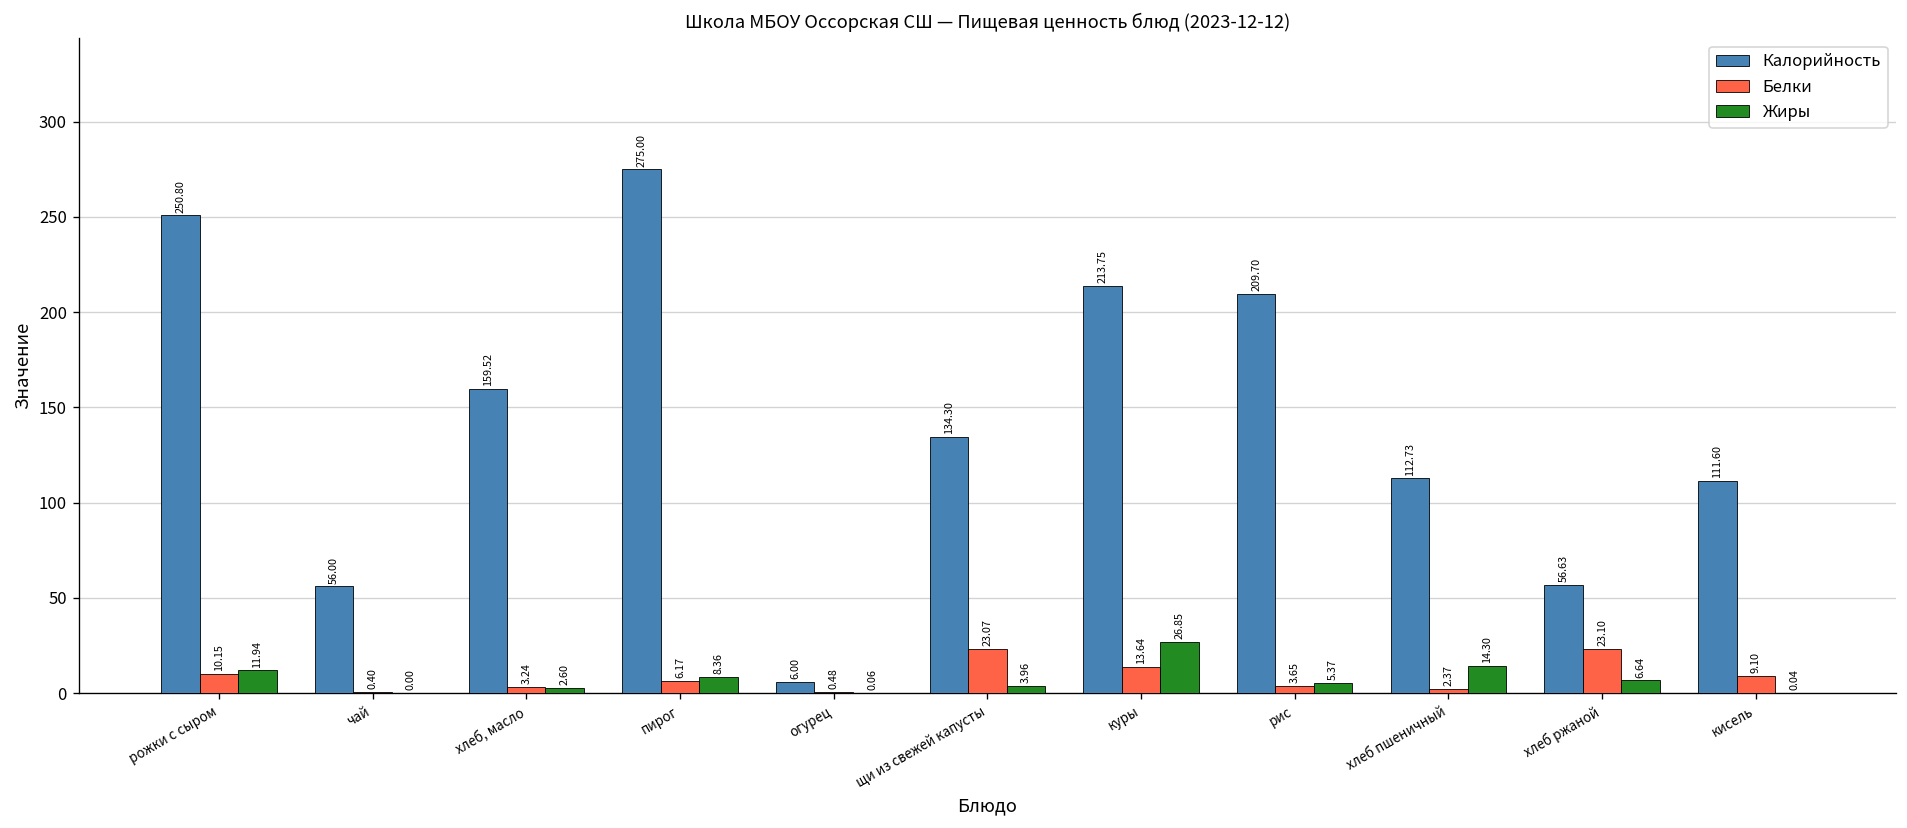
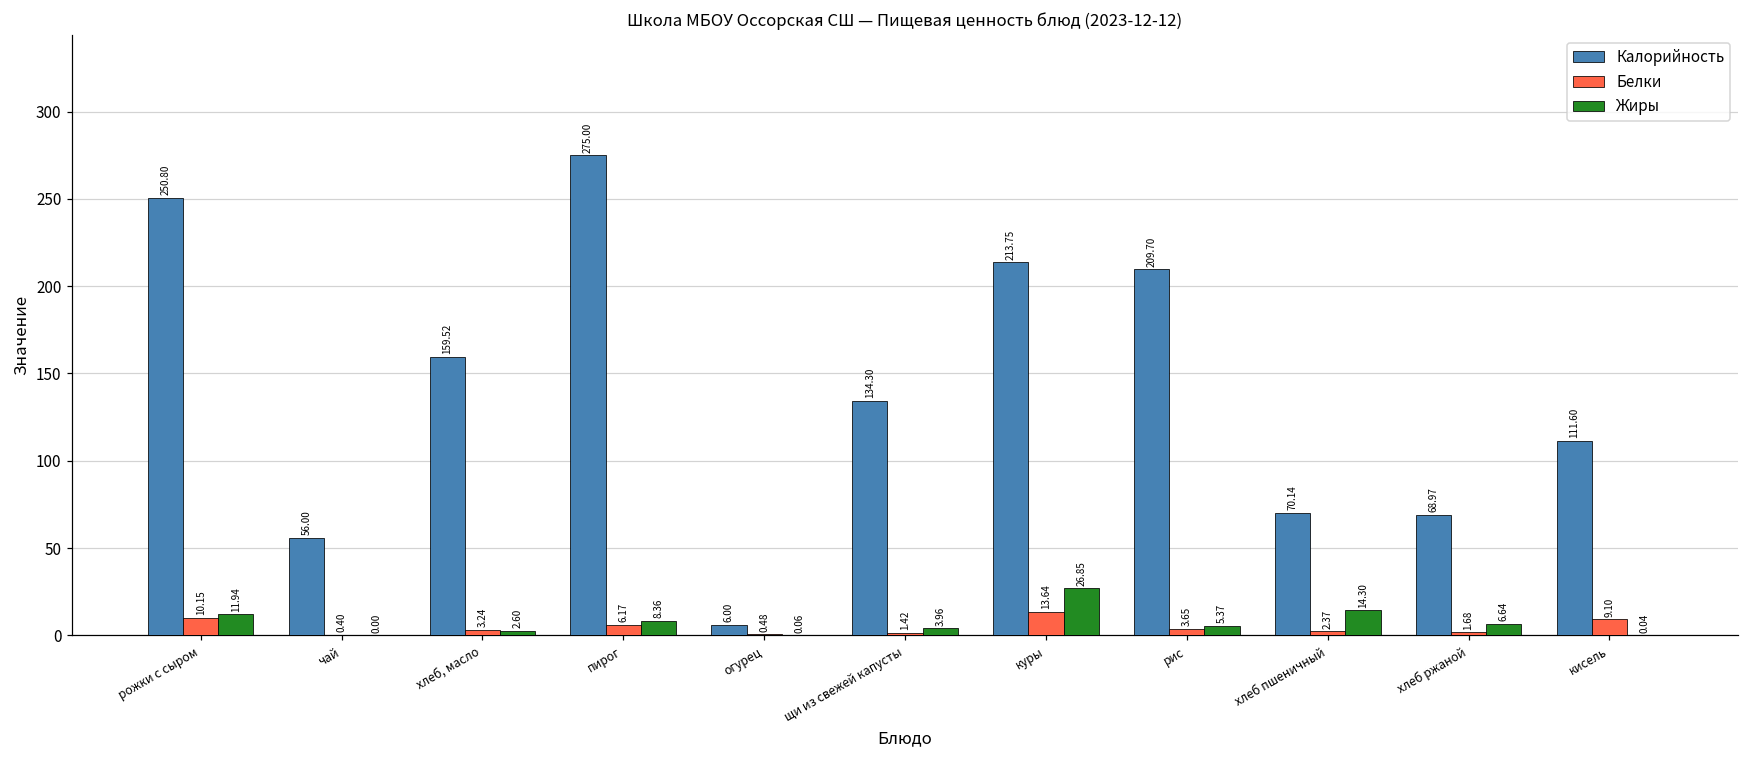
  {
    "Калорийность": {
      "рожки с сыром": 250.80,
      "чай": 56.00,
      "хлеб, масло": 159.52,
      "пирог": 275.00,
      "огурец": 6.00,
      "щи из свежей капусты": 134.30,
      "куры": 213.75,
      "рис": 209.70,
-     "хлеб пшеничный": 112.73,
-     "хлеб ржаной": 56.63,
+     "хлеб пшеничный": 70.14,
+     "хлеб ржаной": 68.97,
      "кисель": 111.60
    },
    "Белки": {
      "рожки с сыром": 10.15,
      "чай": 0.40,
      "хлеб, масло": 3.24,
      "пирог": 6.17,
      "огурец": 0.48,
-     "щи из свежей капусты": 23.07,
+     "щи из свежей капусты": 1.42,
      "куры": 13.64,
      "рис": 3.65,
      "хлеб пшеничный": 2.37,
-     "хлеб ржаной": 23.10,
+     "хлеб ржаной": 1.68,
      "кисель": 9.10
    },
    "Жиры": {
      "рожки с сыром": 11.94,
      "чай": 0.00,
      "хлеб, масло": 2.60,
      "пирог": 8.36,
      "огурец": 0.06,
      "щи из свежей капусты": 3.96,
      "куры": 26.85,
      "рис": 5.37,
      "хлеб пшеничный": 14.30,
      "хлеб ржаной": 6.64,
      "кисель": 0.04
    }
  }
